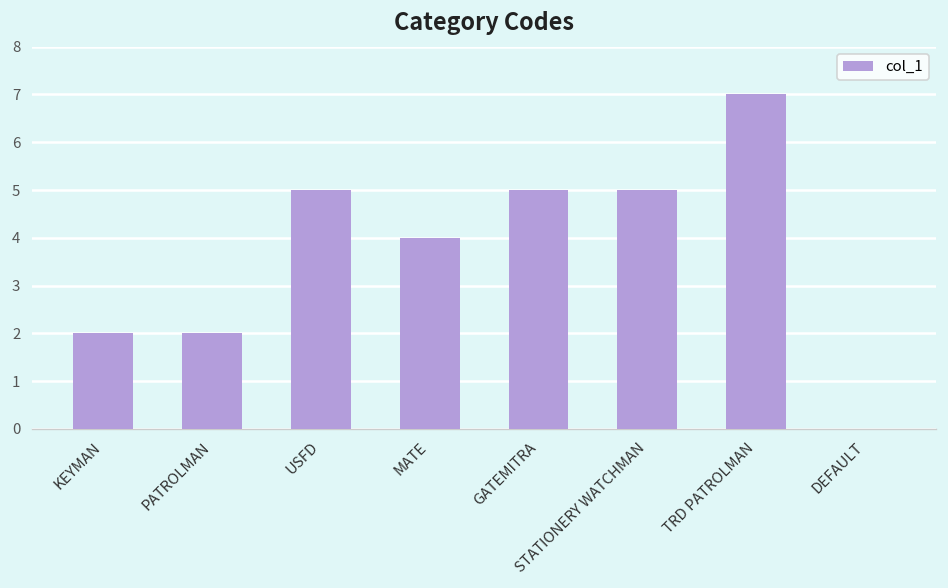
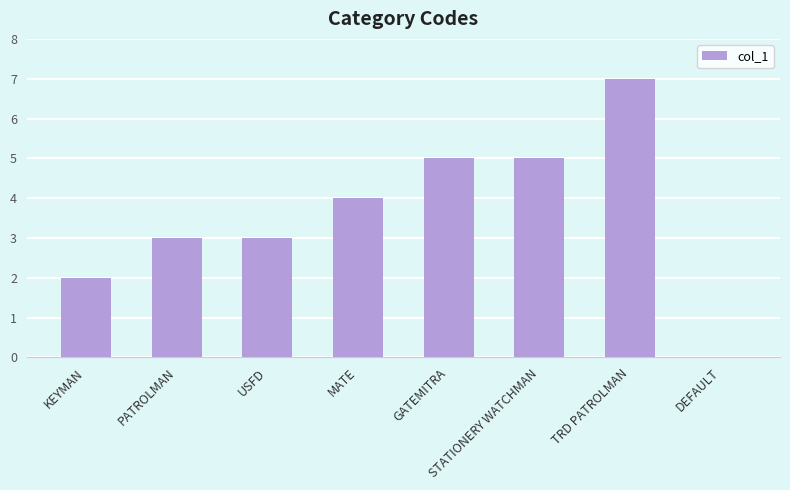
  {
    "KEYMAN": 2,
-   "PATROLMAN": 2,
-   "USFD": 5,
+   "PATROLMAN": 3,
+   "USFD": 3,
    "MATE": 4,
    "GATEMITRA": 5,
    "STATIONERY WATCHMAN": 5,
    "TRD PATROLMAN": 7,
    "DEFAULT": 0
  }
